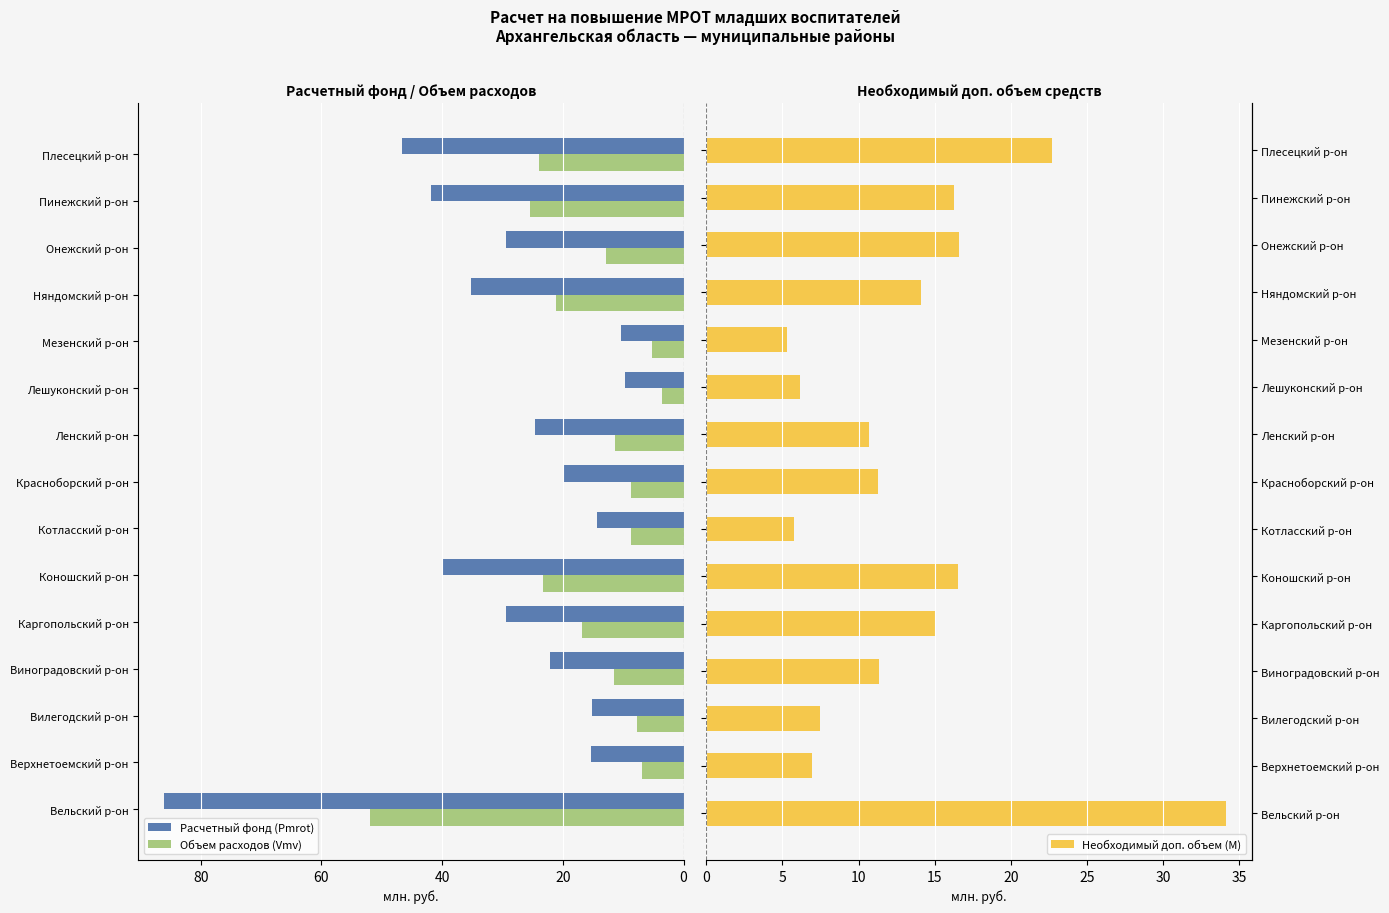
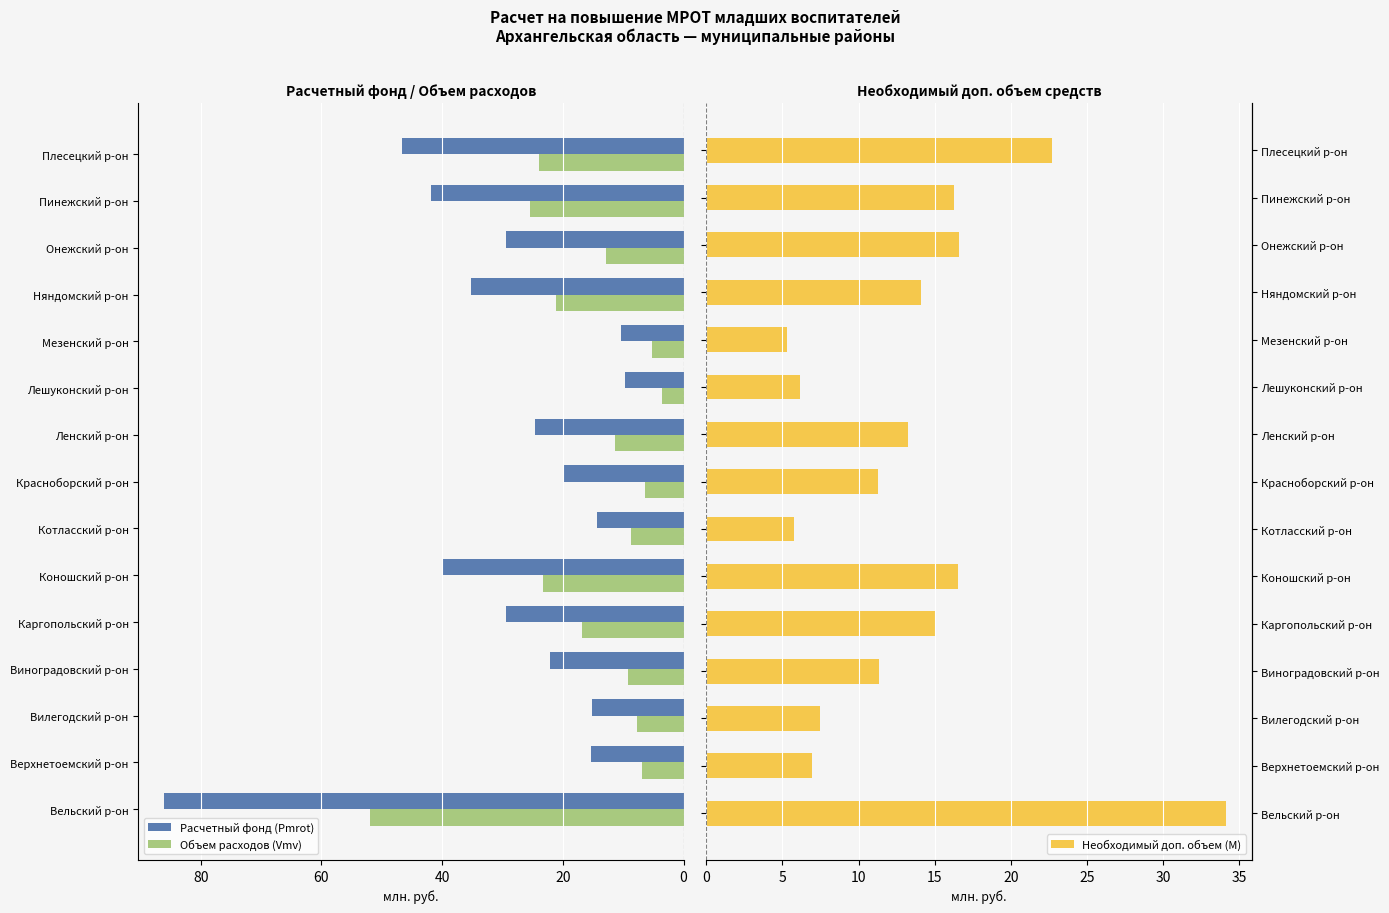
  {
    "Расчетный фонд / Объем расходов": {
      "Расчетный фонд (Pmrot)": {
        "Плесецкий р-он": 47,
        "Пинежский р-он": 42,
        "Онежский р-он": 29,
        "Няндомский р-он": 35,
        "Мезенский р-он": 10,
        "Лешуконский р-он": 10,
        "Ленский р-он": 25,
        "Красноборский р-он": 20,
        "Котласский р-он": 14,
        "Коношский р-он": 40,
        "Каргопольский р-он": 29,
        "Виноградовский р-он": 22,
        "Вилегодский р-он": 15,
        "Верхнетоемский р-он": 15,
        "Вельский р-он": 86
      },
      "Объем расходов (Vmv)": {
        "Плесецкий р-он": 24,
        "Пинежский р-он": 25,
        "Онежский р-он": 13,
        "Няндомский р-он": 21,
        "Мезенский р-он": 5,
        "Лешуконский р-он": 4,
        "Ленский р-он": 11,
-       "Красноборский р-он": 9,
+       "Красноборский р-он": 6,
        "Котласский р-он": 9,
        "Коношский р-он": 23,
        "Каргопольский р-он": 17,
-       "Виноградовский р-он": 12,
+       "Виноградовский р-он": 9,
        "Вилегодский р-он": 8,
        "Верхнетоемский р-он": 7,
        "Вельский р-он": 52
      }
    },
    "Необходимый доп. объем средств": {
      "Плесецкий р-он": 22.7,
      "Пинежский р-он": 16.3,
      "Онежский р-он": 16.6,
      "Няндомский р-он": 14.1,
      "Мезенский р-он": 5.3,
      "Лешуконский р-он": 6.2,
-     "Ленский р-он": 10.7,
+     "Ленский р-он": 13.2,
      "Красноборский р-он": 11.3,
      "Котласский р-он": 5.7,
      "Коношский р-он": 16.6,
      "Каргопольский р-он": 15.0,
      "Виноградовский р-он": 11.4,
      "Вилегодский р-он": 7.5,
      "Верхнетоемский р-он": 7.0,
      "Вельский р-он": 34.1
    }
  }
